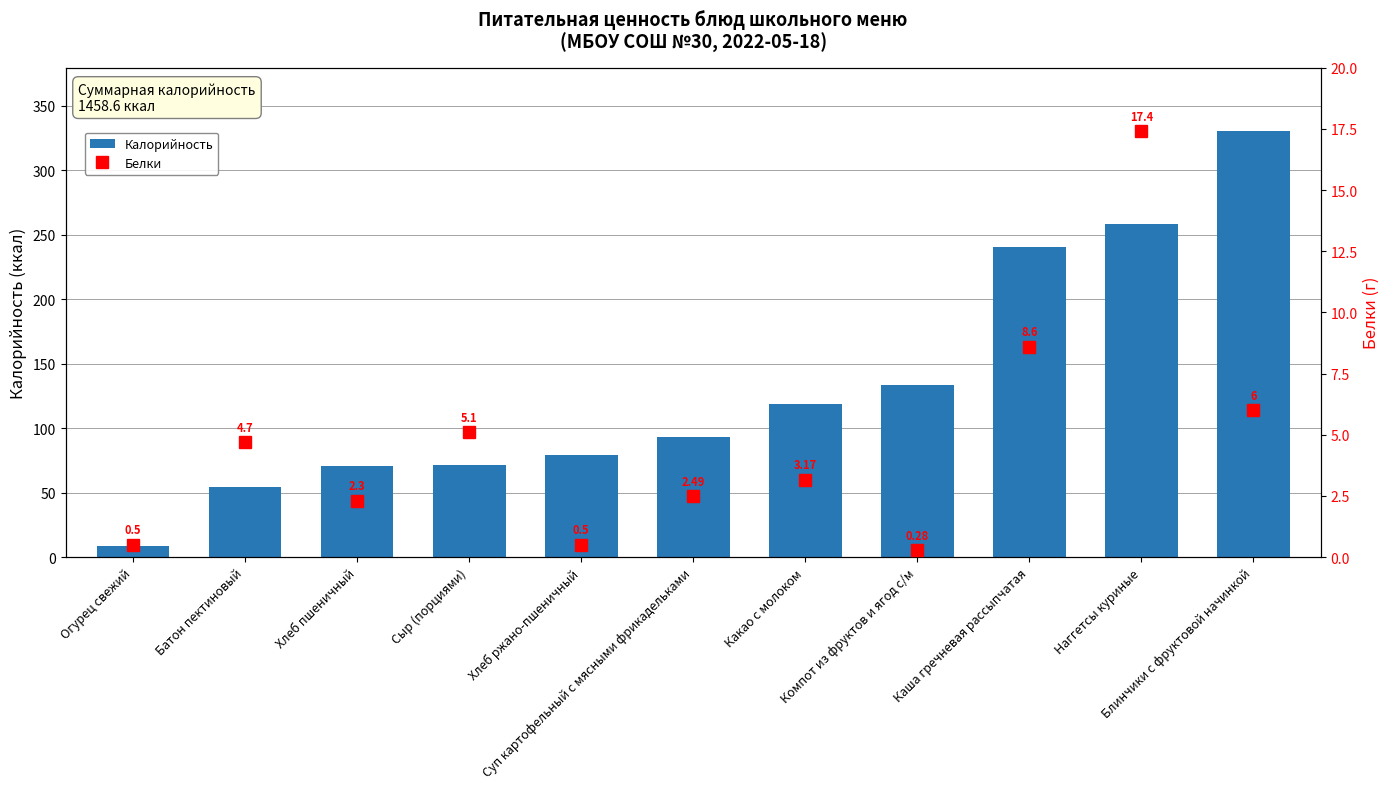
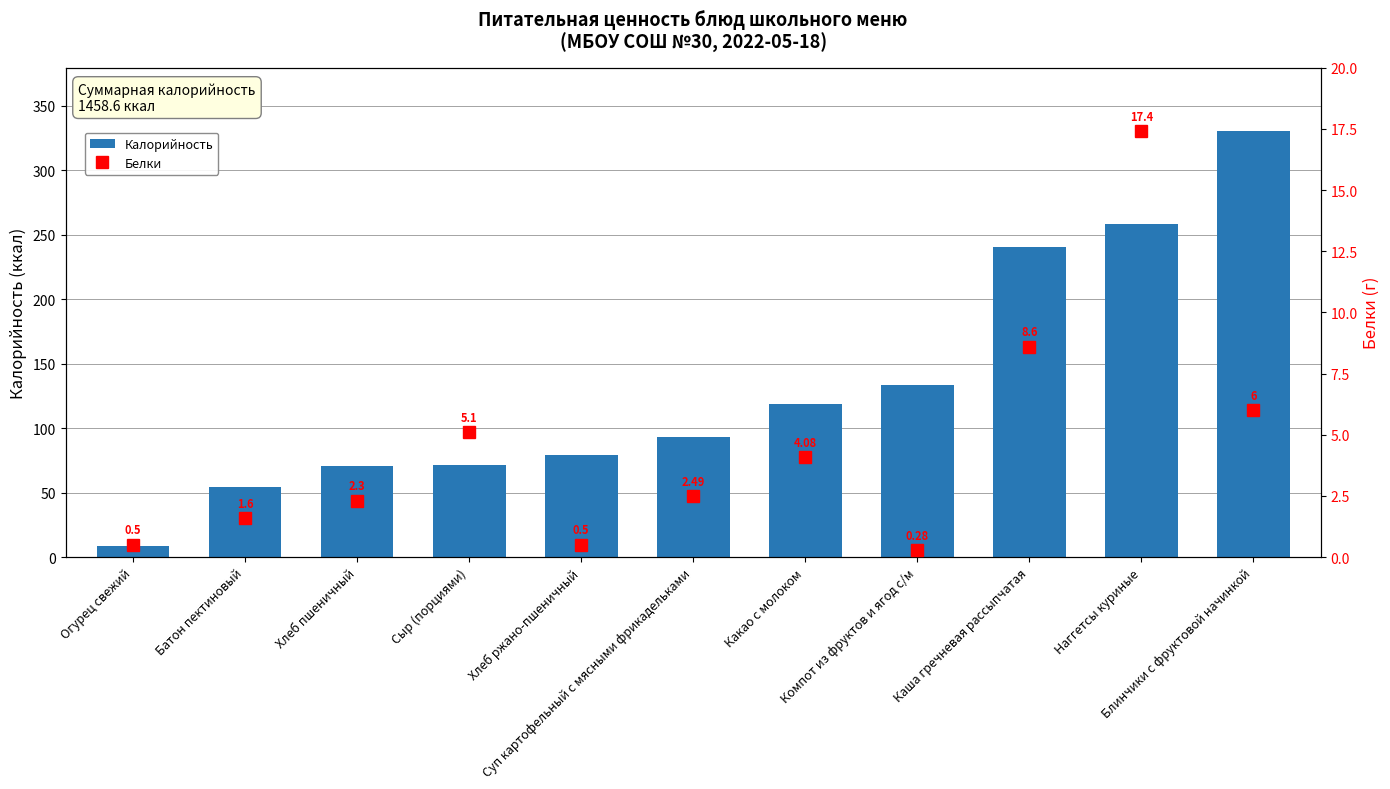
  {
    "Белки": {
      "Огурец свежий": 0.5,
-     "Батон пектиновый": 4.7,
+     "Батон пектиновый": 1.6,
      "Хлеб пшеничный": 2.3,
      "Сыр (порциями)": 5.1,
      "Хлеб ржано-пшеничный": 0.5,
      "Суп картофельный с мясными фрикадельками": 2.49,
-     "Какао с молоком": 3.17,
+     "Какао с молоком": 4.08,
      "Компот из фруктов и ягод с/м": 0.28,
      "Каша гречневая рассыпчатая": 8.6,
      "Наггетсы куриные": 17.4,
      "Блинчики с фруктовой начинкой": 6
    }
  }
